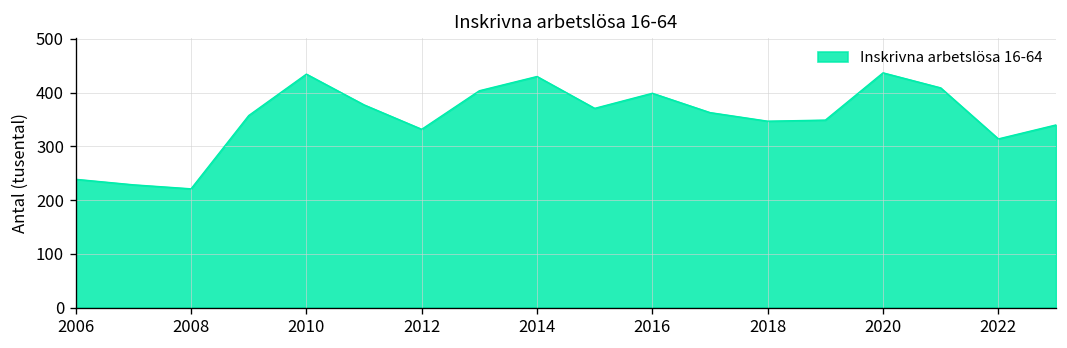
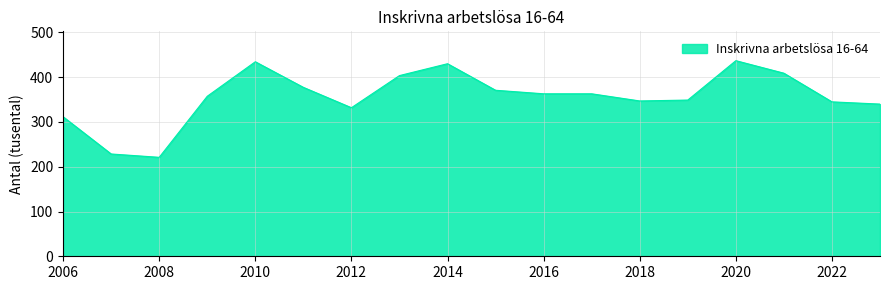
  {
-   "2006": 240,
+   "2006": 310,
    "2008": 220,
    "2010": 430,
    "2012": 330,
    "2014": 430,
-   "2016": 400,
+   "2016": 360,
    "2018": 350,
    "2020": 440,
-   "2022": 310
+   "2022": 350
  }
